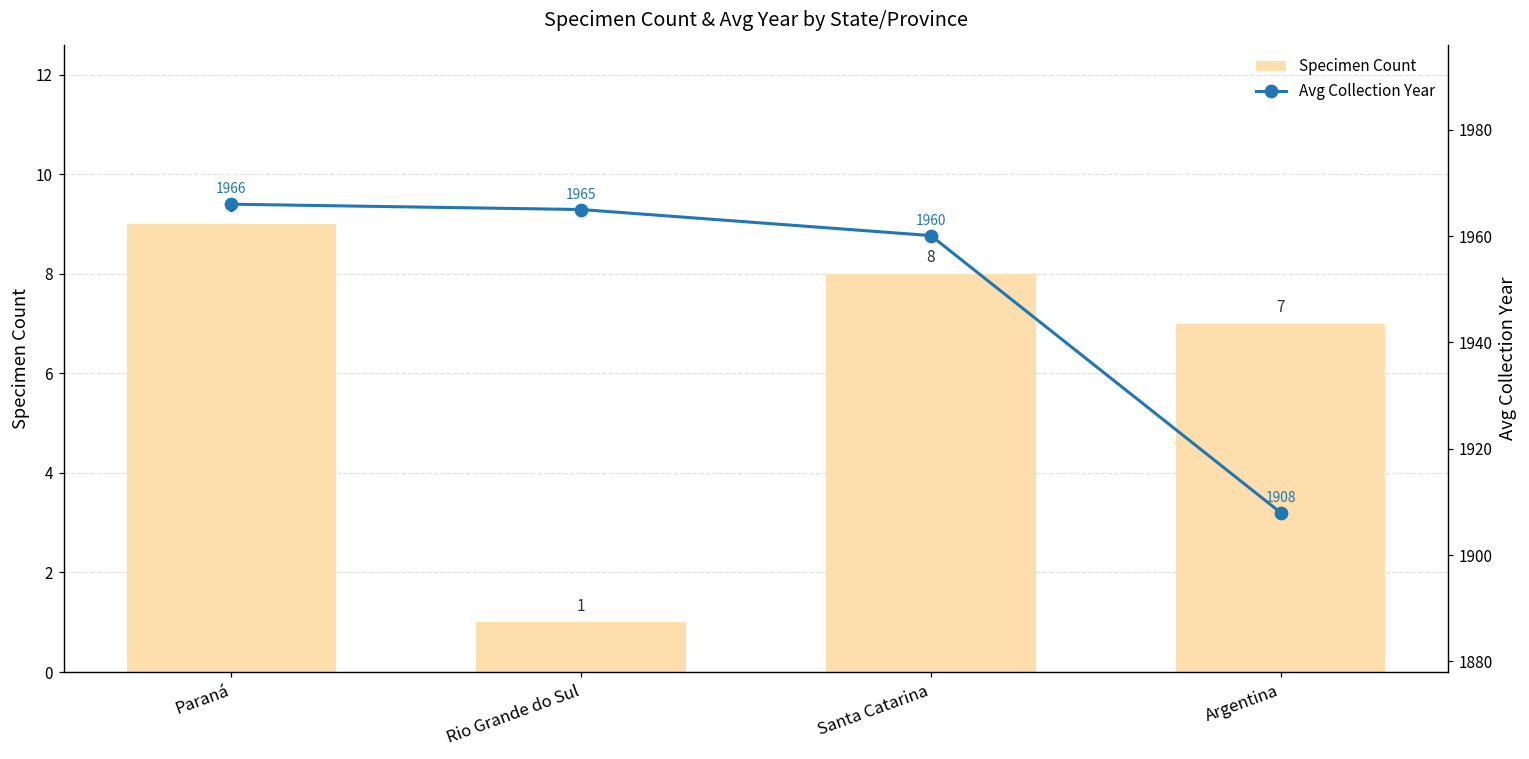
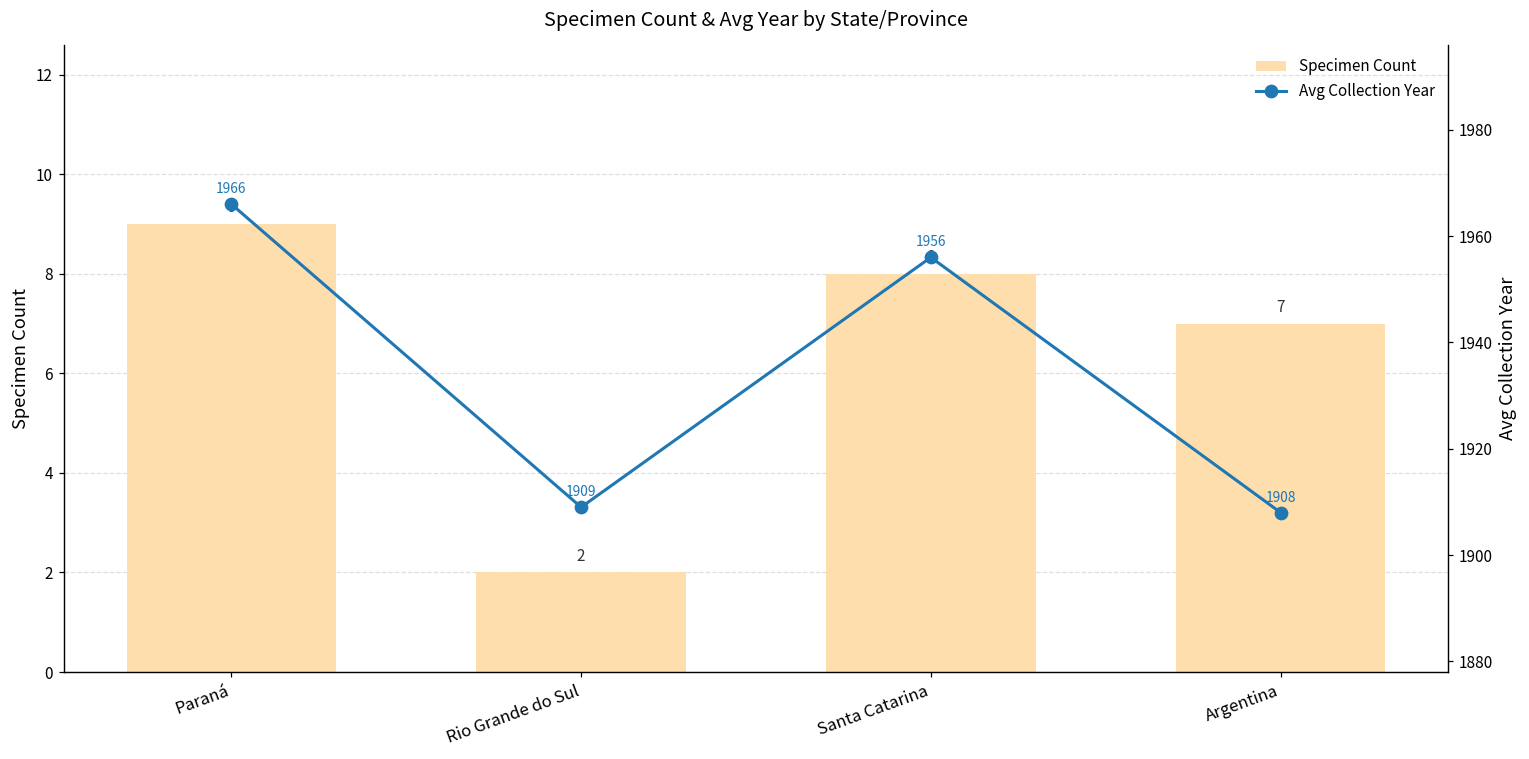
  {
    "Specimen Count": {
-     "Rio Grande do Sul": 1,
+     "Rio Grande do Sul": 2,
      "Santa Catarina": 8,
      "Argentina": 7
    },
    "Avg Collection Year": {
      "Paraná": 1966,
-     "Rio Grande do Sul": 1965,
-     "Santa Catarina": 1960,
+     "Rio Grande do Sul": 1909,
+     "Santa Catarina": 1956,
      "Argentina": 1908
    }
  }
